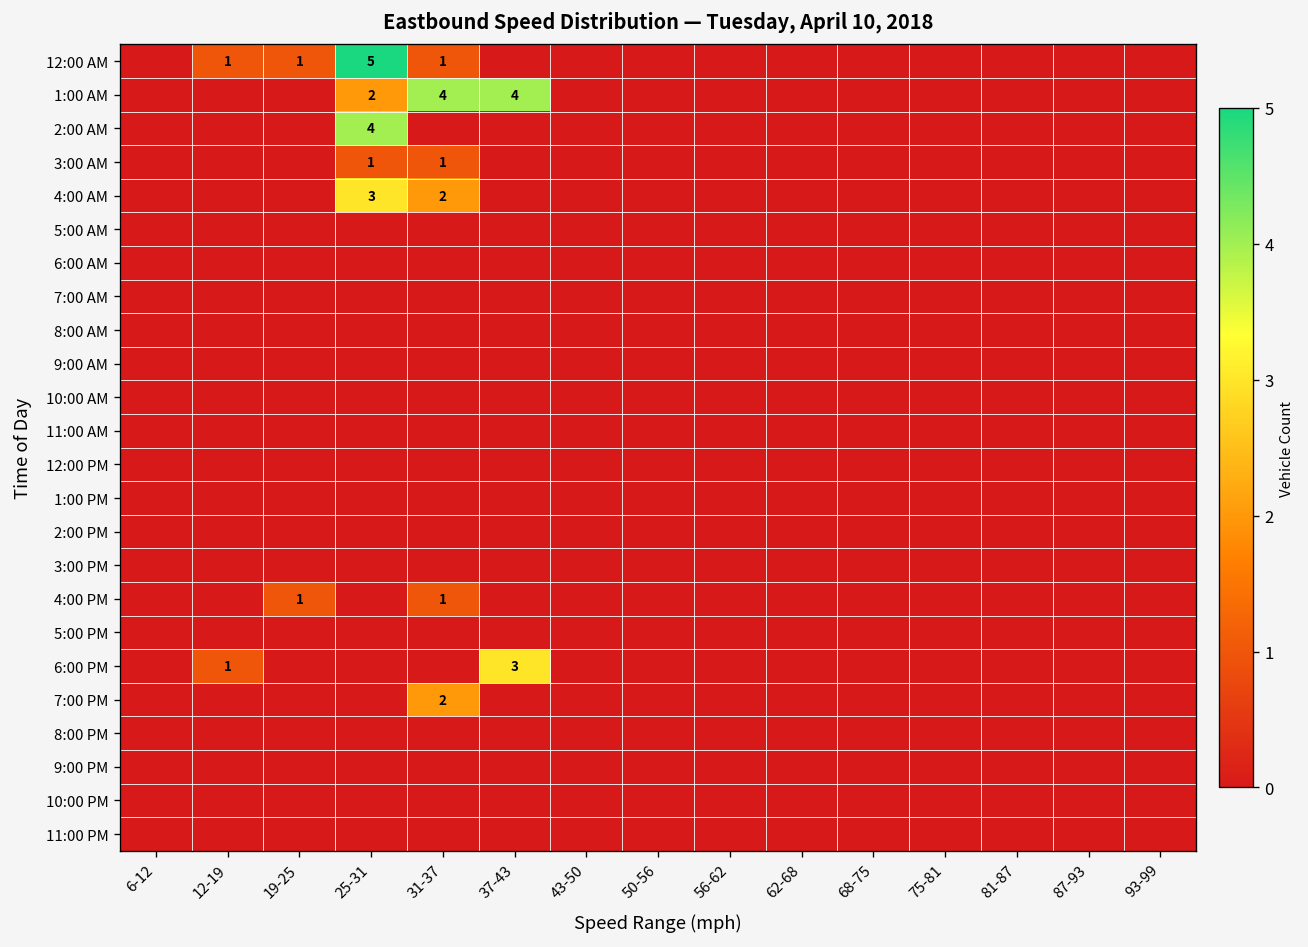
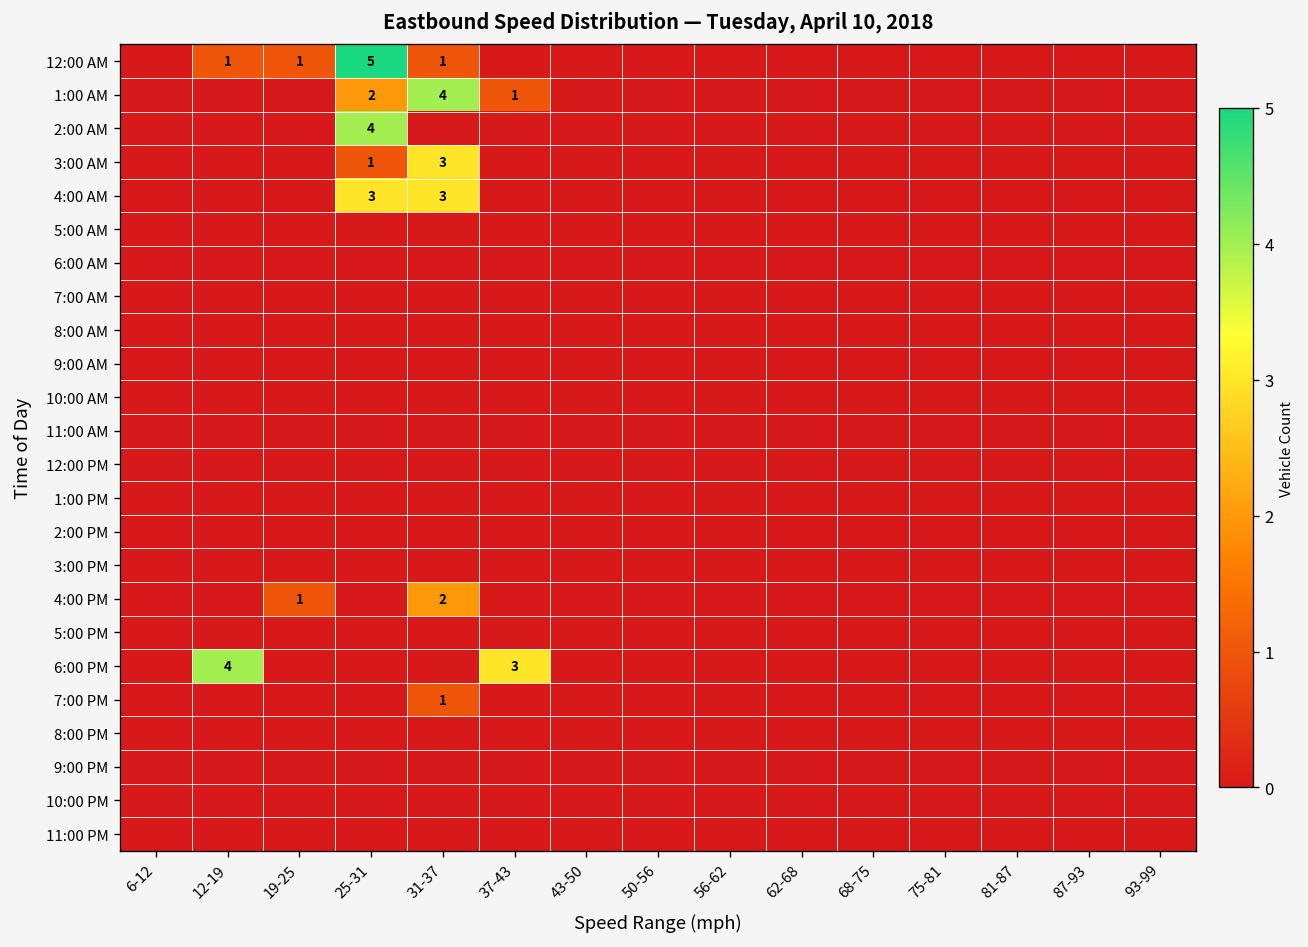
  {
    "12:00 AM": {
      "12-19": 1,
      "19-25": 1,
      "25-31": 5,
      "31-37": 1
    },
    "1:00 AM": {
      "25-31": 2,
      "31-37": 4,
-     "37-43": 4
+     "37-43": 1
    },
    "2:00 AM": {
      "25-31": 4
    },
    "3:00 AM": {
      "25-31": 1,
-     "31-37": 1
+     "31-37": 3
    },
    "4:00 AM": {
      "25-31": 3,
-     "31-37": 2
+     "31-37": 3
    },
    "4:00 PM": {
      "19-25": 1,
-     "31-37": 1
+     "31-37": 2
    },
    "6:00 PM": {
-     "12-19": 1,
+     "12-19": 4,
      "37-43": 3
    },
    "7:00 PM": {
-     "31-37": 2
+     "31-37": 1
    }
  }
